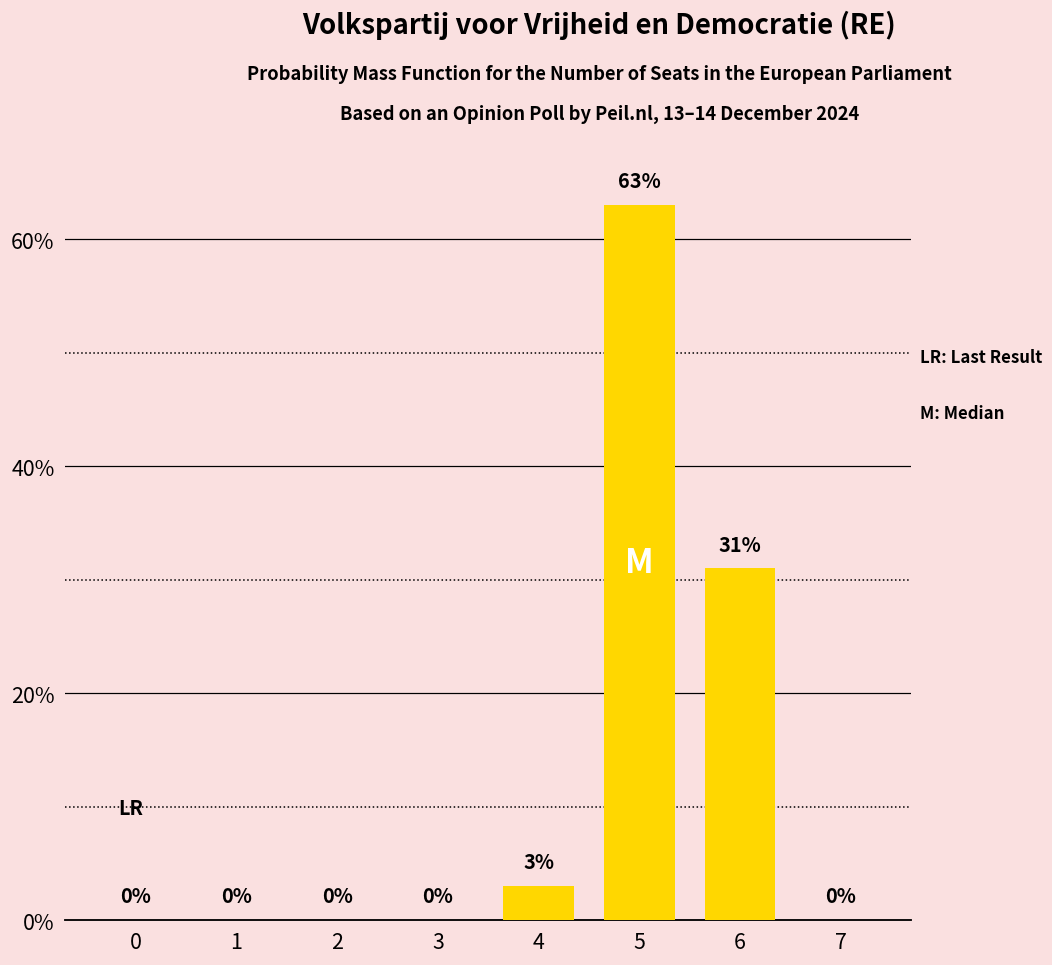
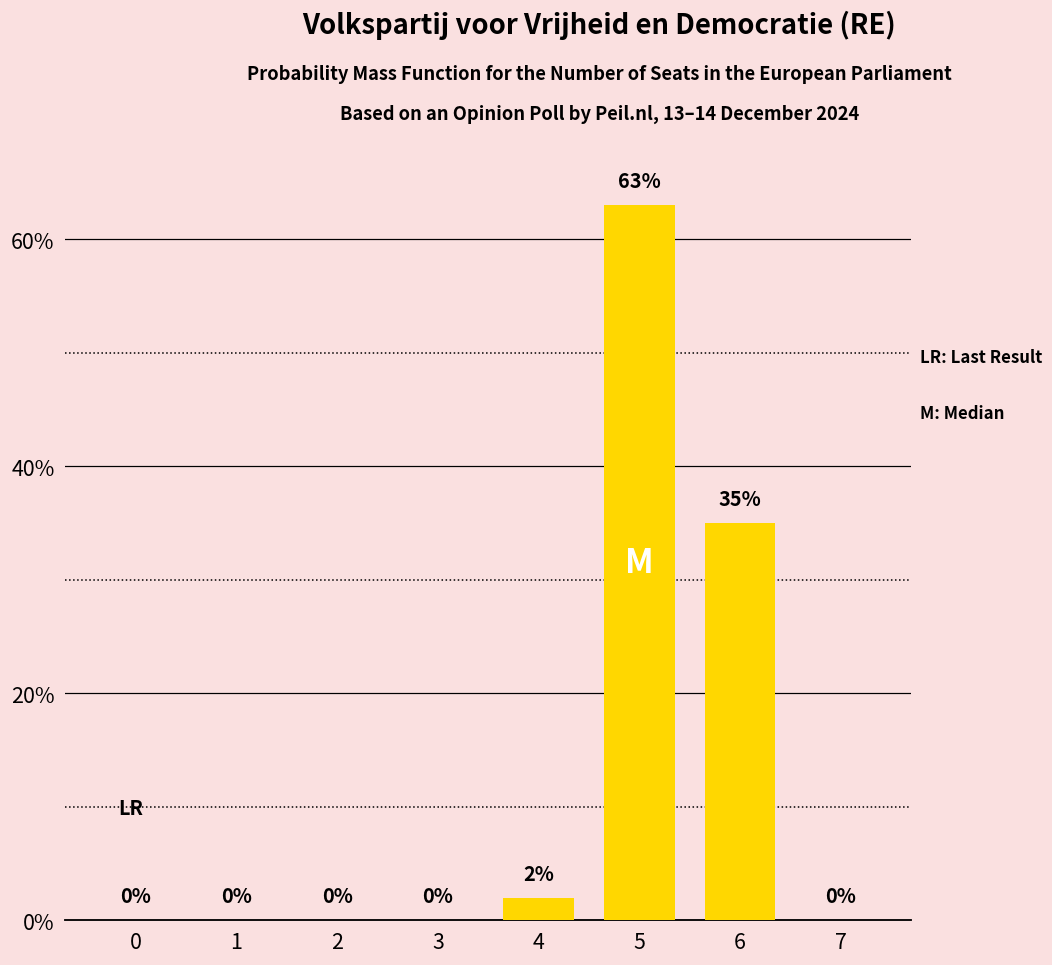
  {
    "0": "0%",
    "1": "0%",
    "2": "0%",
    "3": "0%",
-   "4": "3%",
+   "4": "2%",
    "5": "63%",
-   "6": "31%",
+   "6": "35%",
    "7": "0%"
  }
